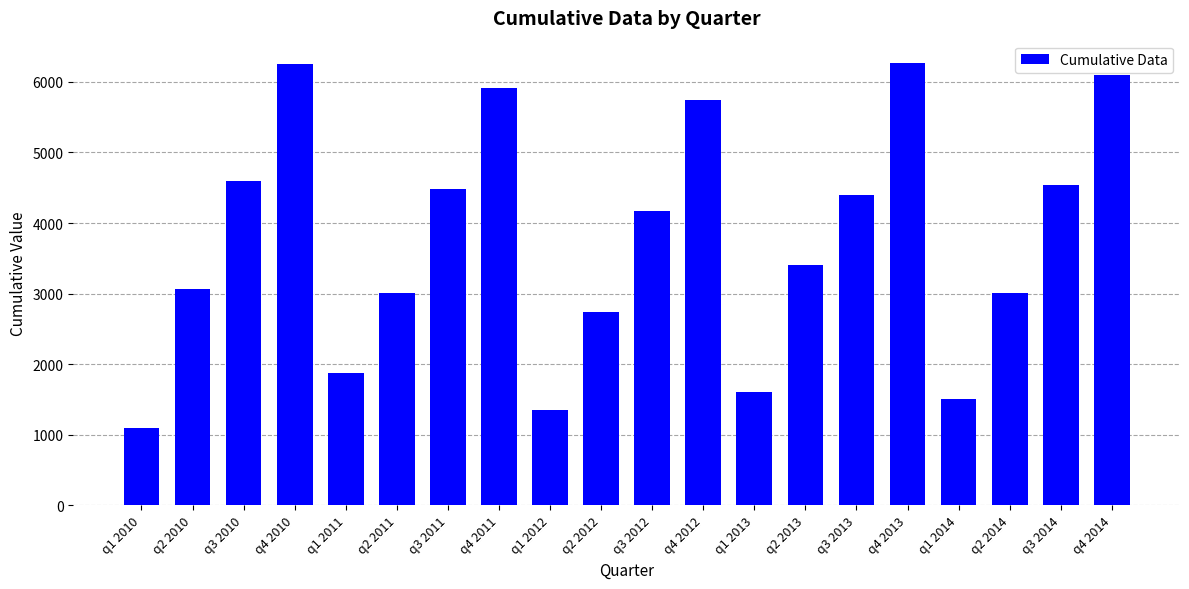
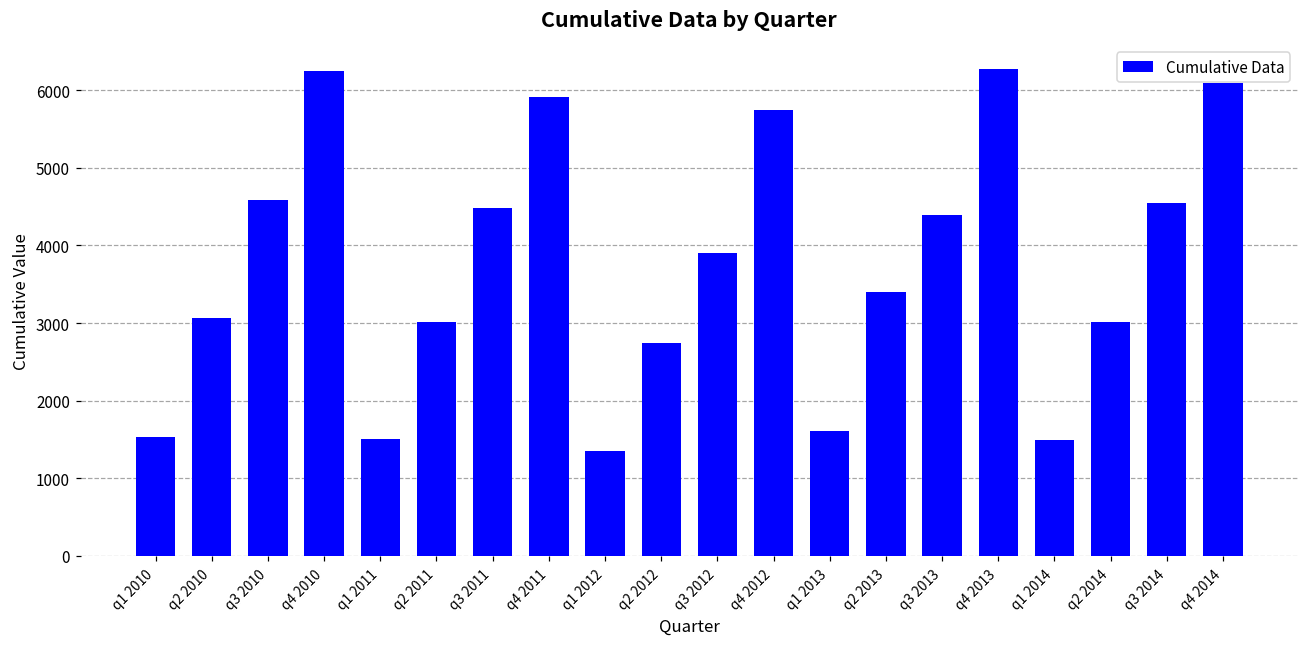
  {
-   "q1 2010": 1100,
+   "q1 2010": 1500,
    "q2 2010": 3100,
    "q3 2010": 4600,
    "q4 2010": 6300,
-   "q1 2011": 1900,
+   "q1 2011": 1500,
    "q2 2011": 3000,
    "q3 2011": 4500,
    "q4 2011": 5900,
    "q1 2012": 1400,
    "q2 2012": 2700,
-   "q3 2012": 4200,
+   "q3 2012": 3900,
    "q4 2012": 5700,
    "q1 2013": 1600,
    "q2 2013": 3400,
    "q3 2013": 4400,
    "q4 2013": 6300,
    "q1 2014": 1500,
    "q2 2014": 3000,
    "q3 2014": 4500,
    "q4 2014": 6100
  }
